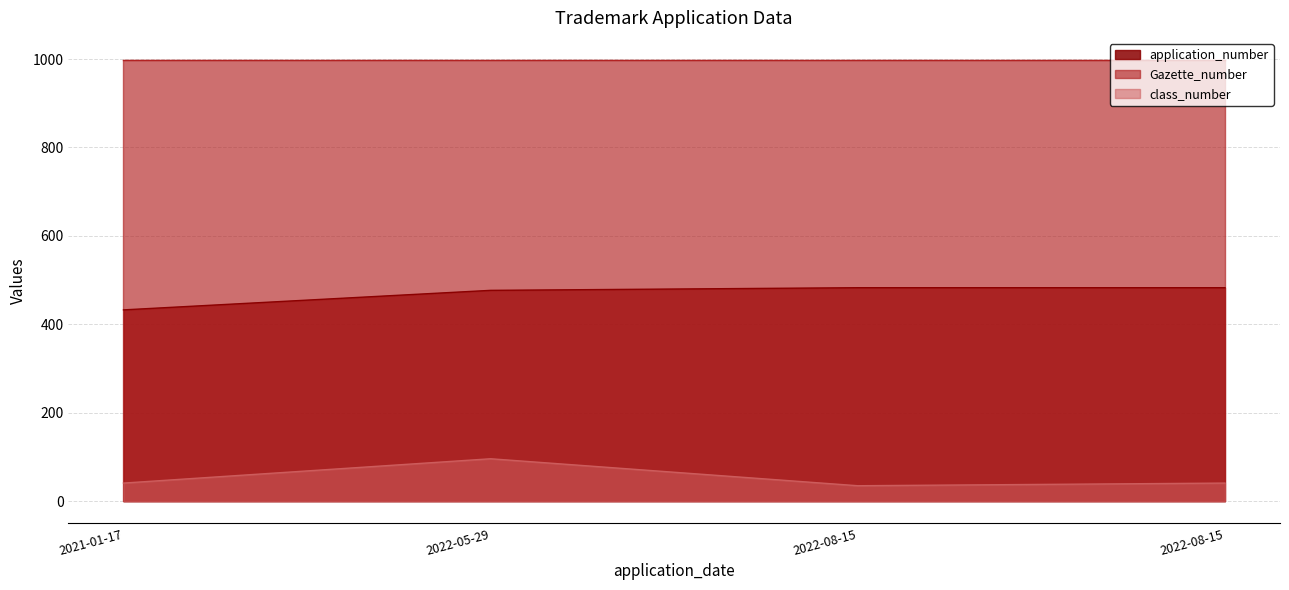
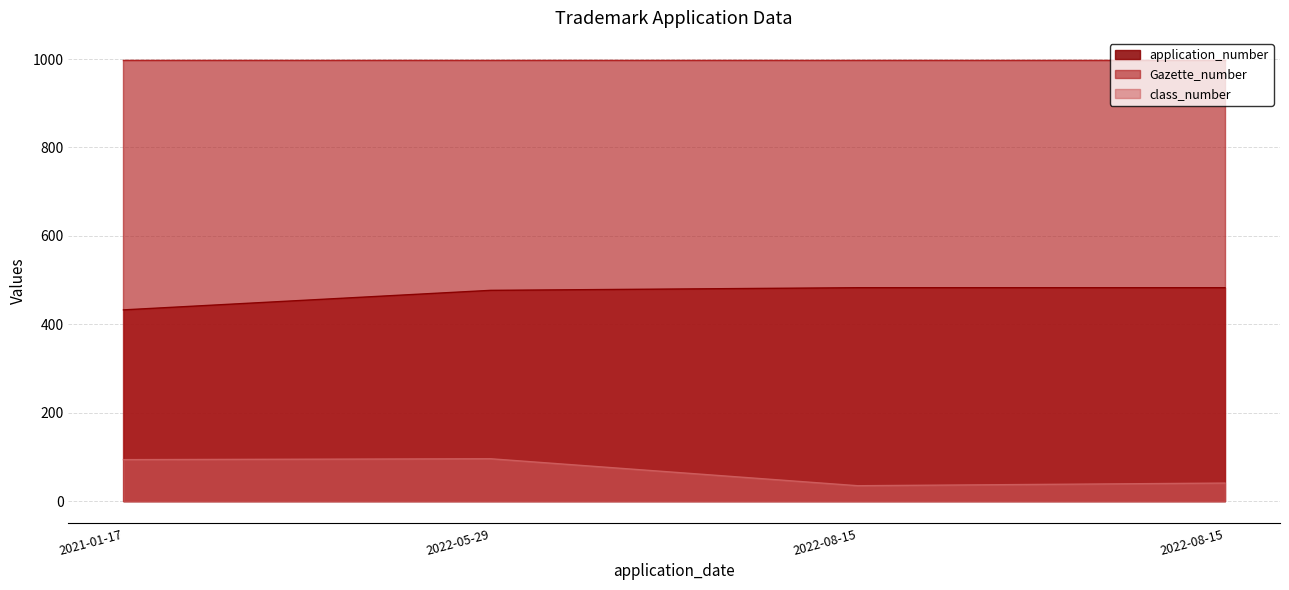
  {
    "application_number": {
      "2021-01-17": 430,
      "2022-05-29": 480
    },
    "Gazette_number": {
      "2021-01-17": 1000,
      "2022-05-29": 1000
    },
    "class_number": {
-     "2021-01-17": 40,
+     "2021-01-17": 90,
      "2022-05-29": 100
    }
  }
